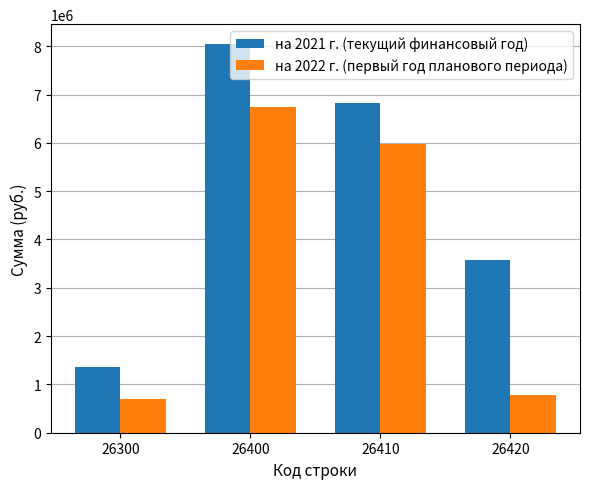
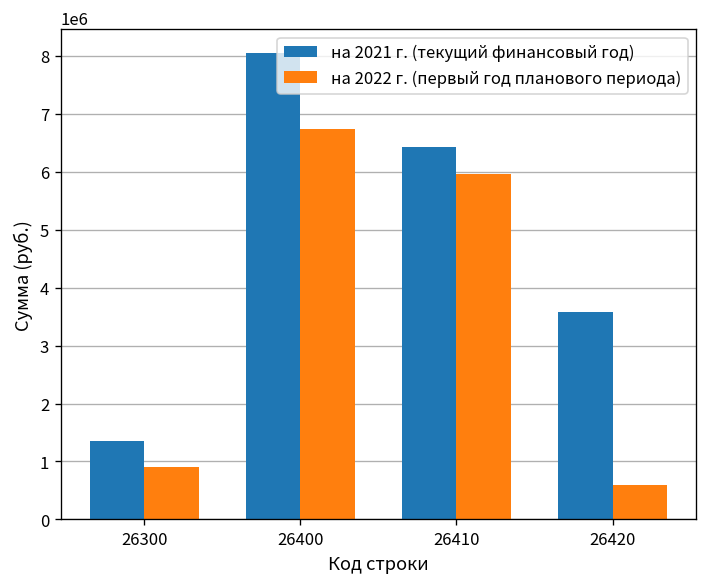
  {
    "на 2021 г. (текущий финансовый год)": {
      "26300": 1400000,
      "26400": 8100000,
-     "26410": 6800000,
+     "26410": 6400000,
      "26420": 3600000
    },
    "на 2022 г. (первый год планового периода)": {
-     "26300": 700000,
+     "26300": 900000,
      "26400": 6700000,
      "26410": 6000000,
-     "26420": 800000
+     "26420": 600000
    }
  }
